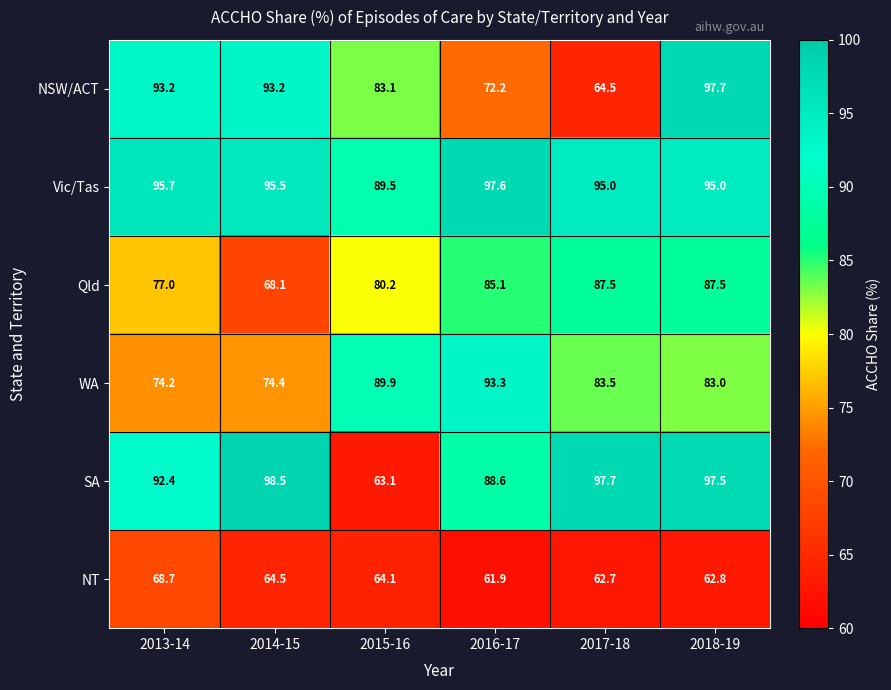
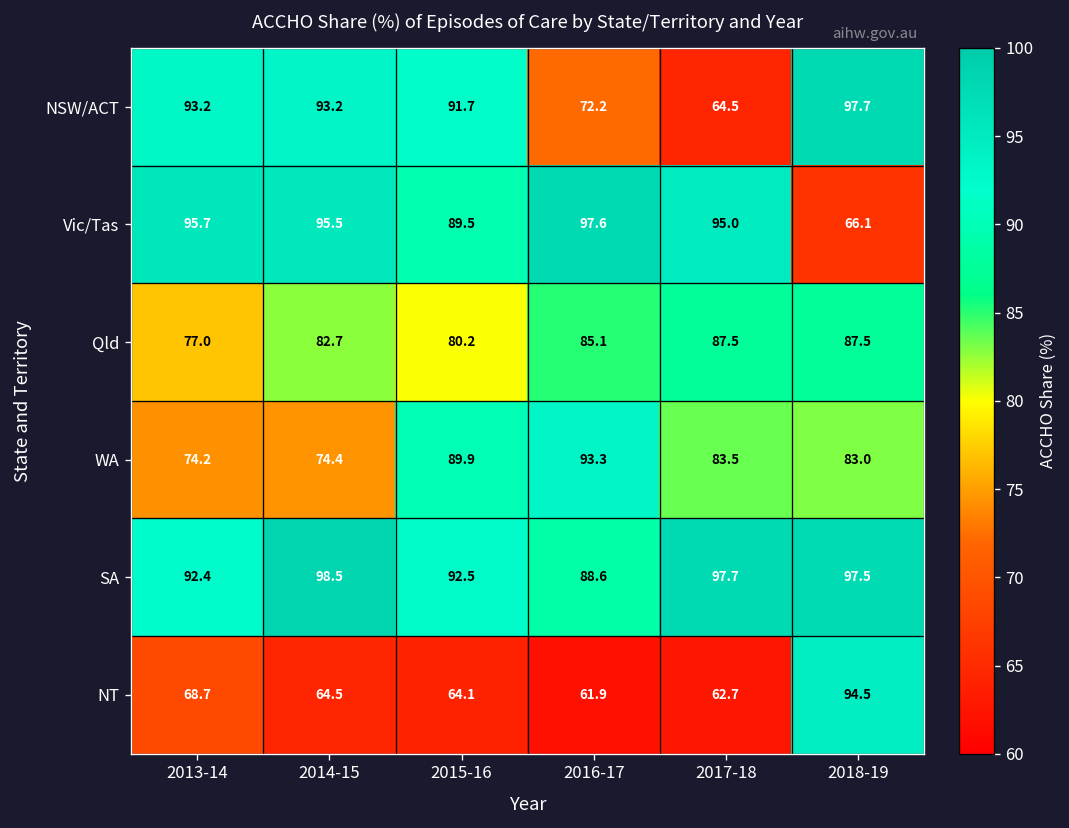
  {
    "NSW/ACT": {
      "2013-14": 93.2,
      "2014-15": 93.2,
-     "2015-16": 83.1,
+     "2015-16": 91.7,
      "2016-17": 72.2,
      "2017-18": 64.5,
      "2018-19": 97.7
    },
    "Vic/Tas": {
      "2013-14": 95.7,
      "2014-15": 95.5,
      "2015-16": 89.5,
      "2016-17": 97.6,
      "2017-18": 95.0,
-     "2018-19": 95.0
+     "2018-19": 66.1
    },
    "Qld": {
      "2013-14": 77.0,
-     "2014-15": 68.1,
+     "2014-15": 82.7,
      "2015-16": 80.2,
      "2016-17": 85.1,
      "2017-18": 87.5,
      "2018-19": 87.5
    },
    "WA": {
      "2013-14": 74.2,
      "2014-15": 74.4,
      "2015-16": 89.9,
      "2016-17": 93.3,
      "2017-18": 83.5,
      "2018-19": 83.0
    },
    "SA": {
      "2013-14": 92.4,
      "2014-15": 98.5,
-     "2015-16": 63.1,
+     "2015-16": 92.5,
      "2016-17": 88.6,
      "2017-18": 97.7,
      "2018-19": 97.5
    },
    "NT": {
      "2013-14": 68.7,
      "2014-15": 64.5,
      "2015-16": 64.1,
      "2016-17": 61.9,
      "2017-18": 62.7,
-     "2018-19": 62.8
+     "2018-19": 94.5
    }
  }
